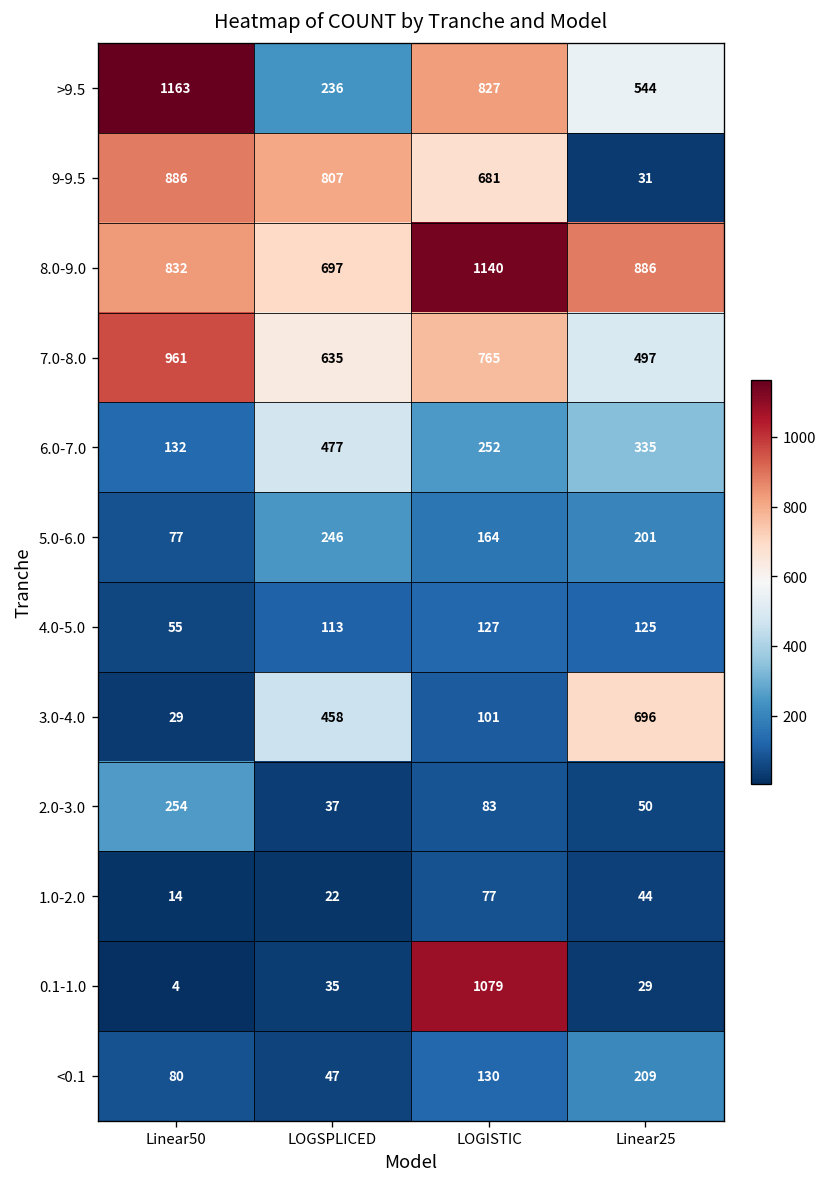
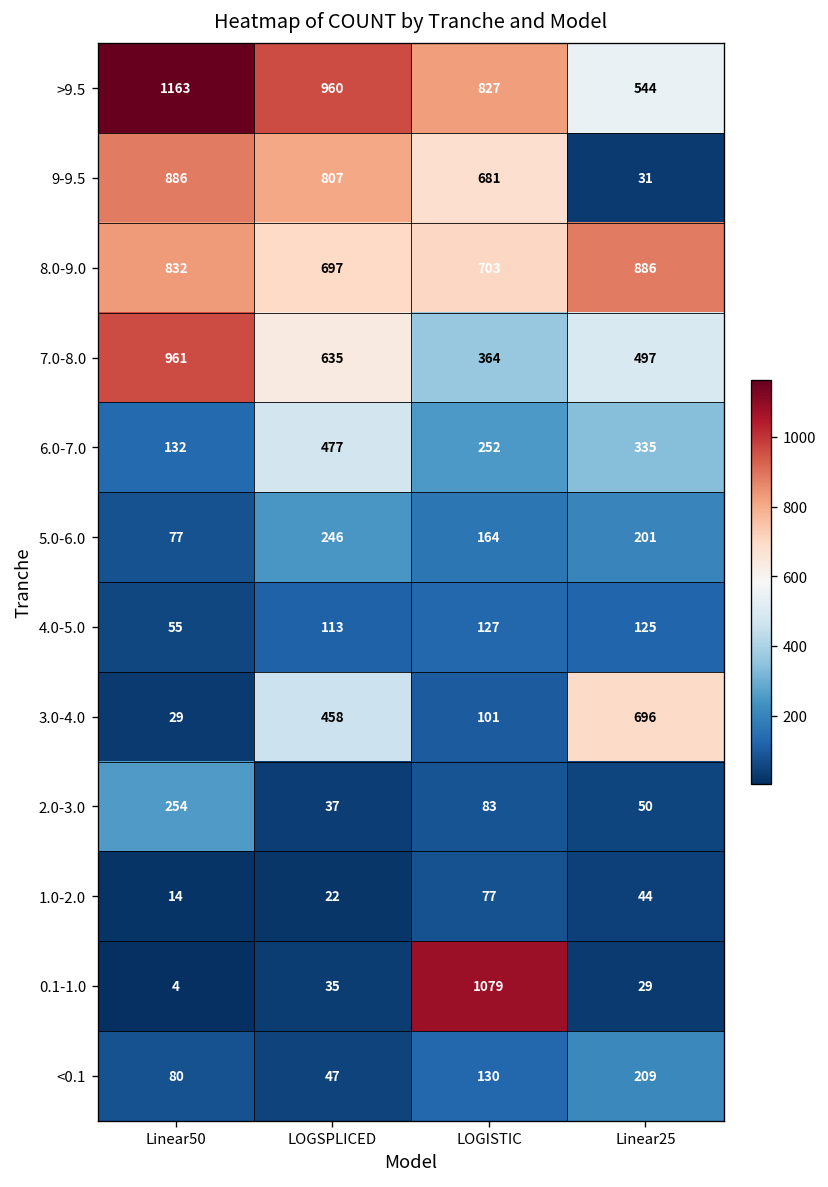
  {
    ">9.5": {
      "Linear50": 1163,
-     "LOGSPLICED": 236,
+     "LOGSPLICED": 960,
      "LOGISTIC": 827,
      "Linear25": 544
    },
    "9-9.5": {
      "Linear50": 886,
      "LOGSPLICED": 807,
      "LOGISTIC": 681,
      "Linear25": 31
    },
    "8.0-9.0": {
      "Linear50": 832,
      "LOGSPLICED": 697,
-     "LOGISTIC": 1140,
+     "LOGISTIC": 703,
      "Linear25": 886
    },
    "7.0-8.0": {
      "Linear50": 961,
      "LOGSPLICED": 635,
-     "LOGISTIC": 765,
+     "LOGISTIC": 364,
      "Linear25": 497
    },
    "6.0-7.0": {
      "Linear50": 132,
      "LOGSPLICED": 477,
      "LOGISTIC": 252,
      "Linear25": 335
    },
    "5.0-6.0": {
      "Linear50": 77,
      "LOGSPLICED": 246,
      "LOGISTIC": 164,
      "Linear25": 201
    },
    "4.0-5.0": {
      "Linear50": 55,
      "LOGSPLICED": 113,
      "LOGISTIC": 127,
      "Linear25": 125
    },
    "3.0-4.0": {
      "Linear50": 29,
      "LOGSPLICED": 458,
      "LOGISTIC": 101,
      "Linear25": 696
    },
    "2.0-3.0": {
      "Linear50": 254,
      "LOGSPLICED": 37,
      "LOGISTIC": 83,
      "Linear25": 50
    },
    "1.0-2.0": {
      "Linear50": 14,
      "LOGSPLICED": 22,
      "LOGISTIC": 77,
      "Linear25": 44
    },
    "0.1-1.0": {
      "Linear50": 4,
      "LOGSPLICED": 35,
      "LOGISTIC": 1079,
      "Linear25": 29
    },
    "<0.1": {
      "Linear50": 80,
      "LOGSPLICED": 47,
      "LOGISTIC": 130,
      "Linear25": 209
    }
  }
